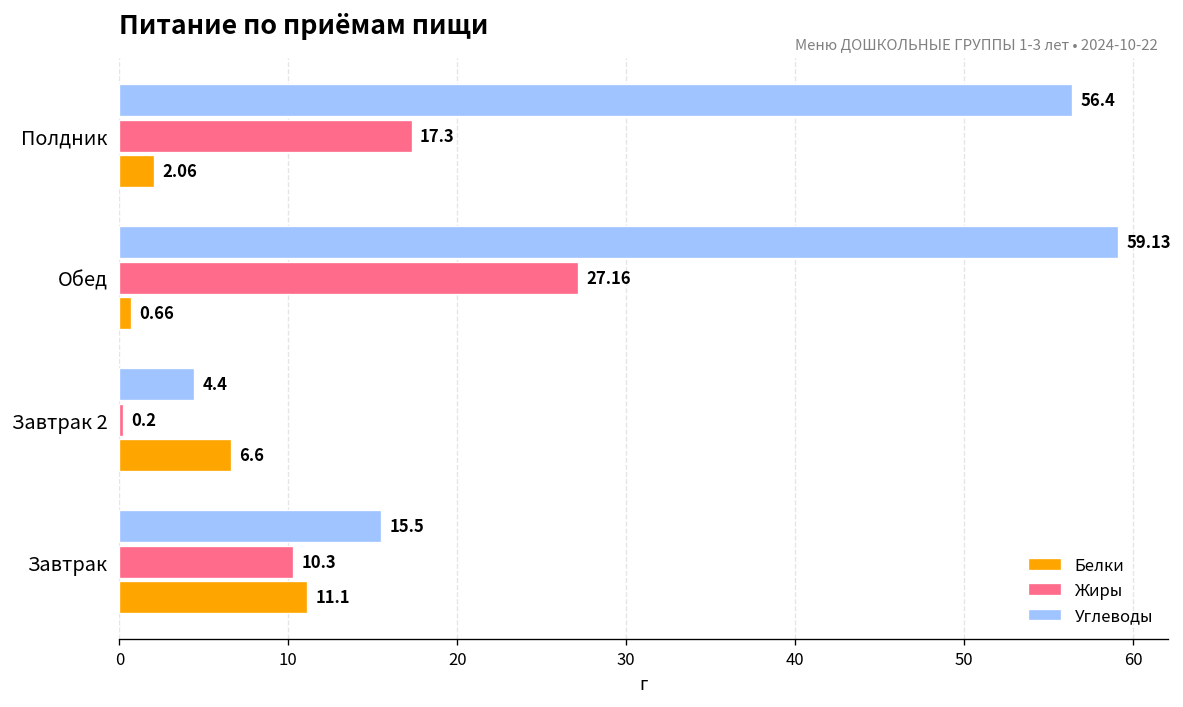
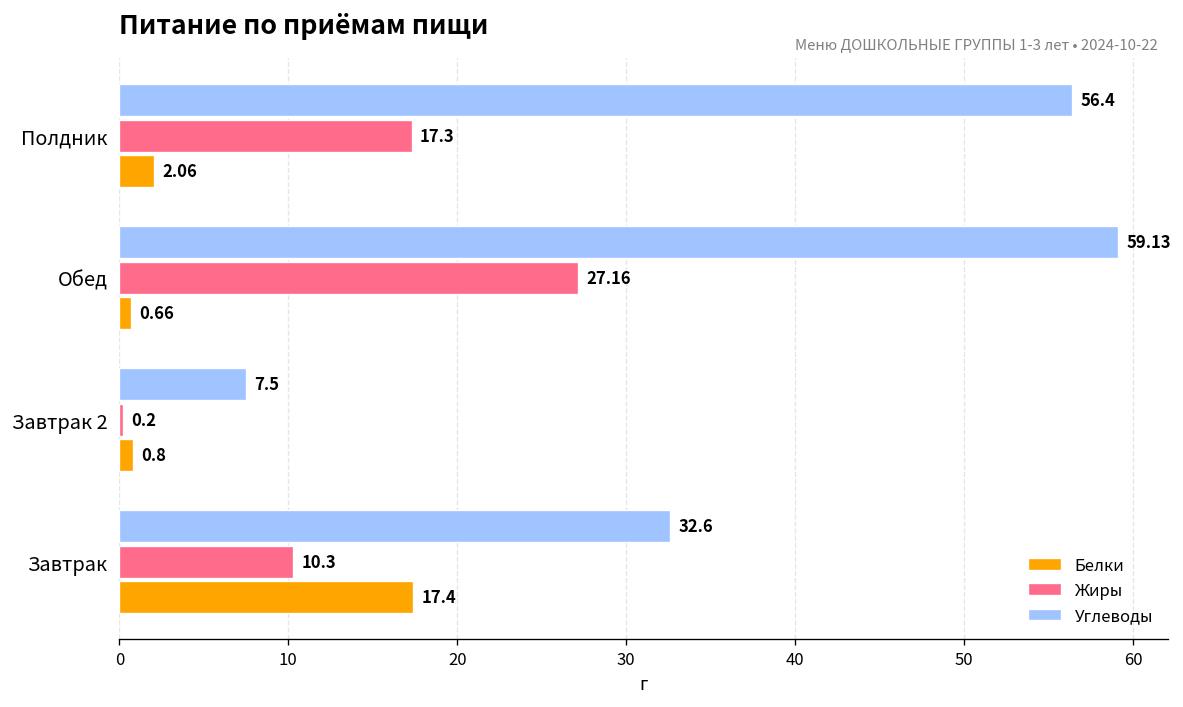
  {
    "Белки": {
      "Полдник": 2.06,
      "Обед": 0.66,
-     "Завтрак 2": 6.6,
-     "Завтрак": 11.1
+     "Завтрак 2": 0.8,
+     "Завтрак": 17.4
    },
    "Жиры": {
      "Полдник": 17.3,
      "Обед": 27.16,
      "Завтрак 2": 0.2,
      "Завтрак": 10.3
    },
    "Углеводы": {
      "Полдник": 56.4,
      "Обед": 59.13,
-     "Завтрак 2": 4.4,
-     "Завтрак": 15.5
+     "Завтрак 2": 7.5,
+     "Завтрак": 32.6
    }
  }
